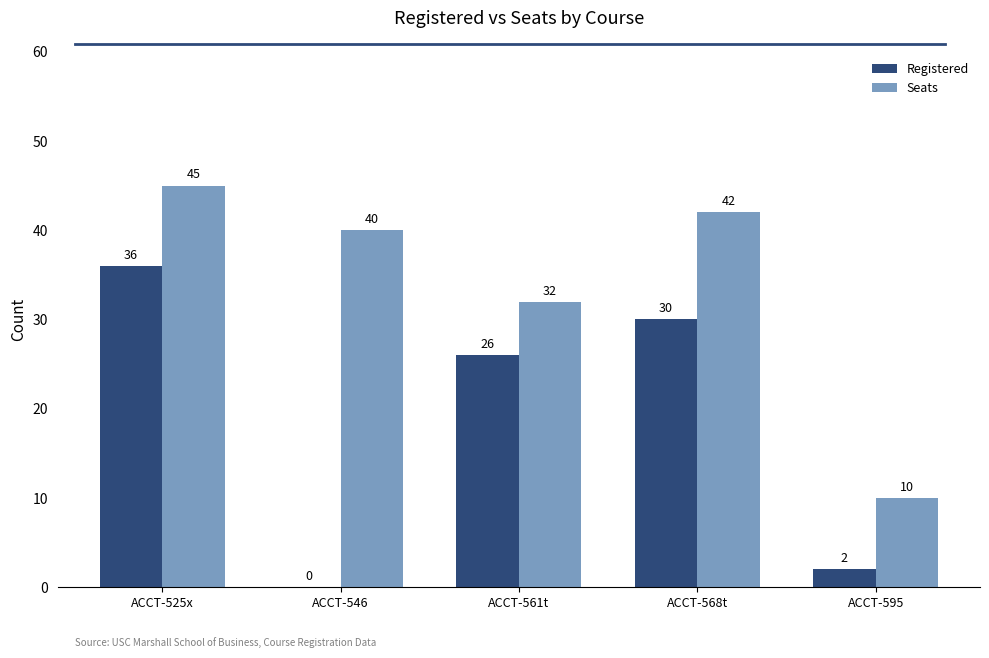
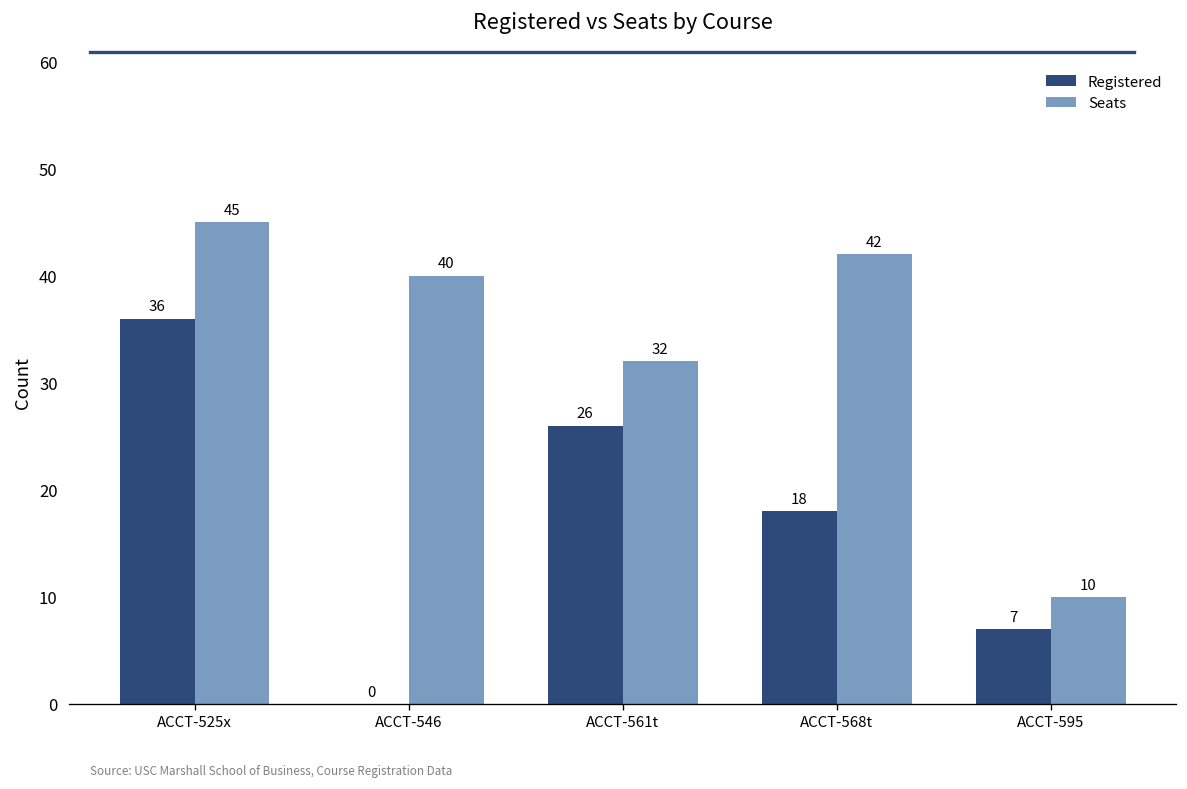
  {
    "Registered": {
      "ACCT-525x": 36,
      "ACCT-546": 0,
      "ACCT-561t": 26,
-     "ACCT-568t": 30,
-     "ACCT-595": 2
+     "ACCT-568t": 18,
+     "ACCT-595": 7
    },
    "Seats": {
      "ACCT-525x": 45,
      "ACCT-546": 40,
      "ACCT-561t": 32,
      "ACCT-568t": 42,
      "ACCT-595": 10
    }
  }
